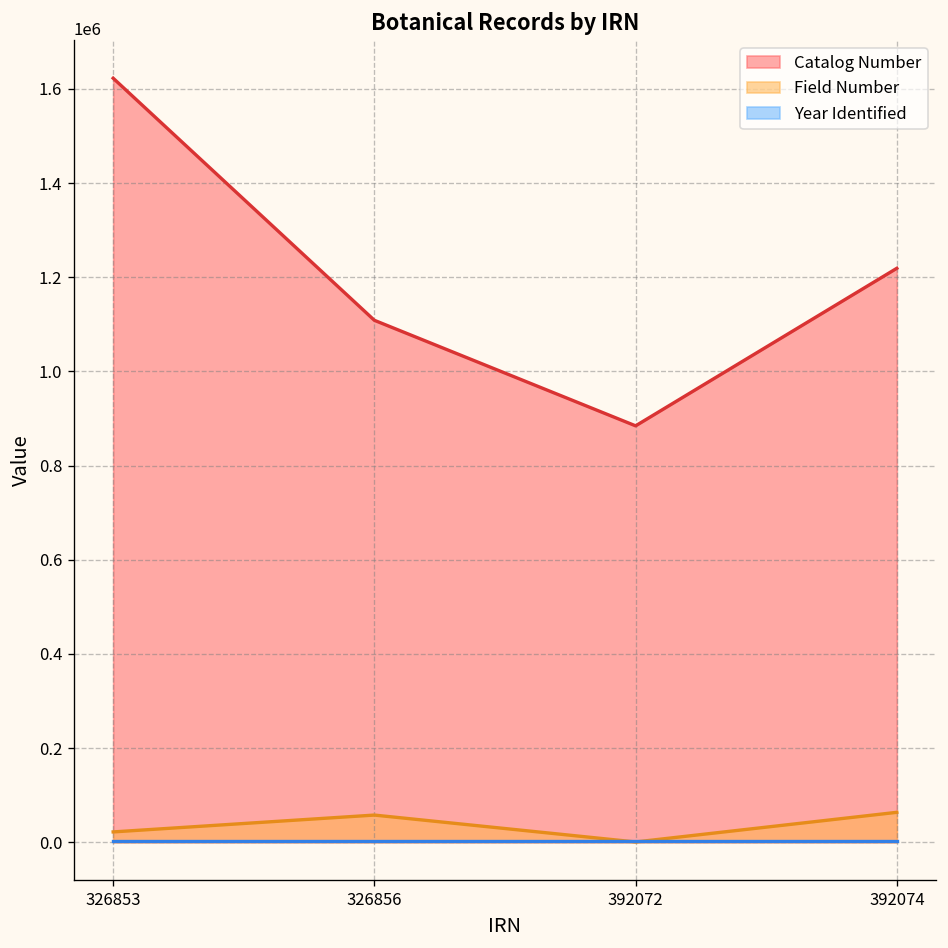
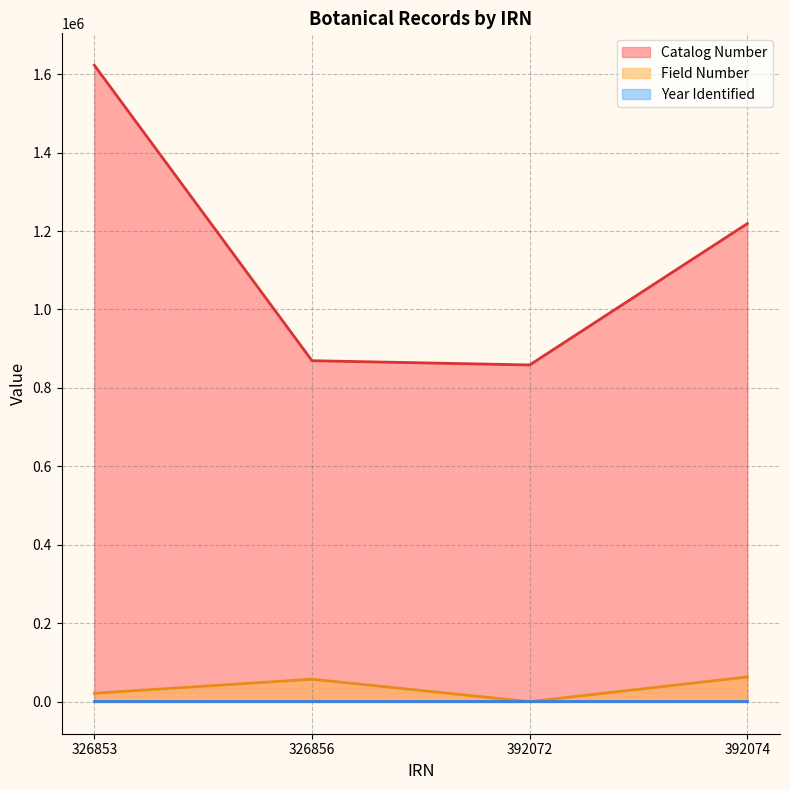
  {
    "Catalog Number": {
      "326853": 1620000,
-     "326856": 1110000,
-     "392072": 880000,
+     "326856": 870000,
+     "392072": 860000,
      "392074": 1220000
    },
    "Field Number": {
      "326853": 20000,
      "326856": 60000,
      "392074": 60000
    },
    "Year Identified": {
      "326853": 0,
      "326856": 0,
      "392074": 0
    }
  }
